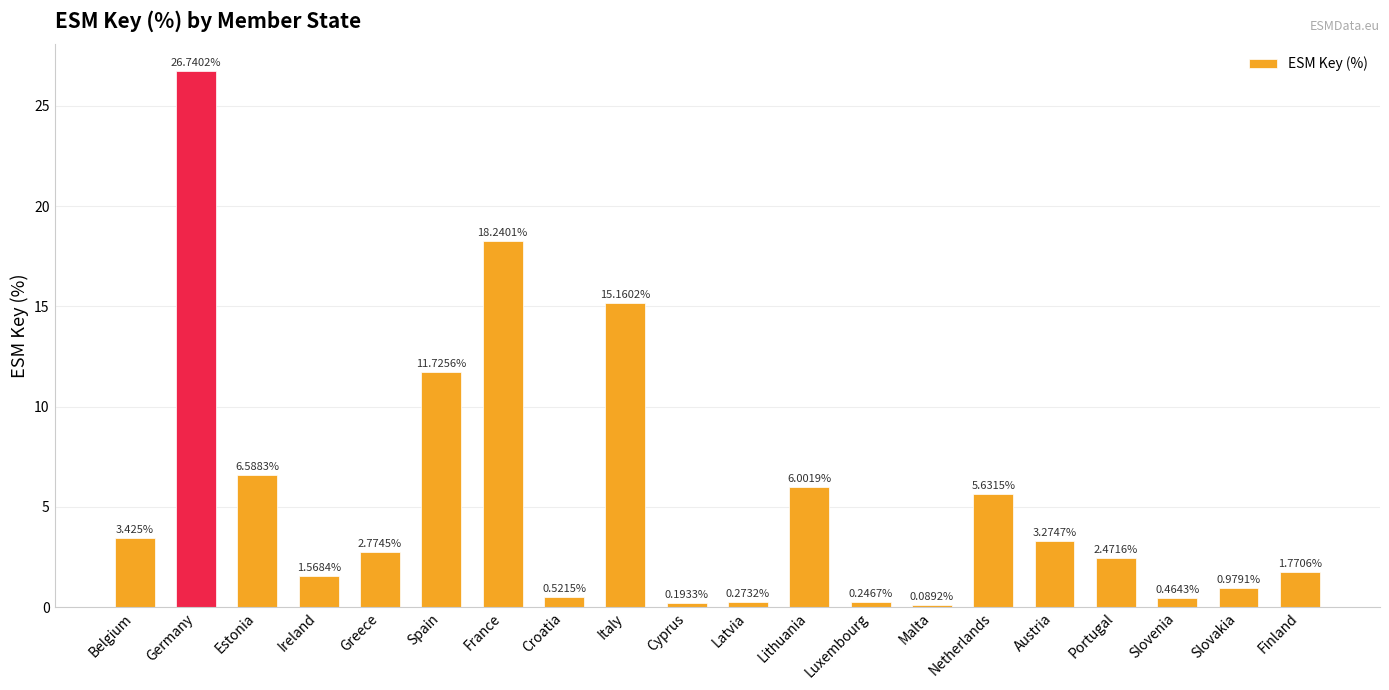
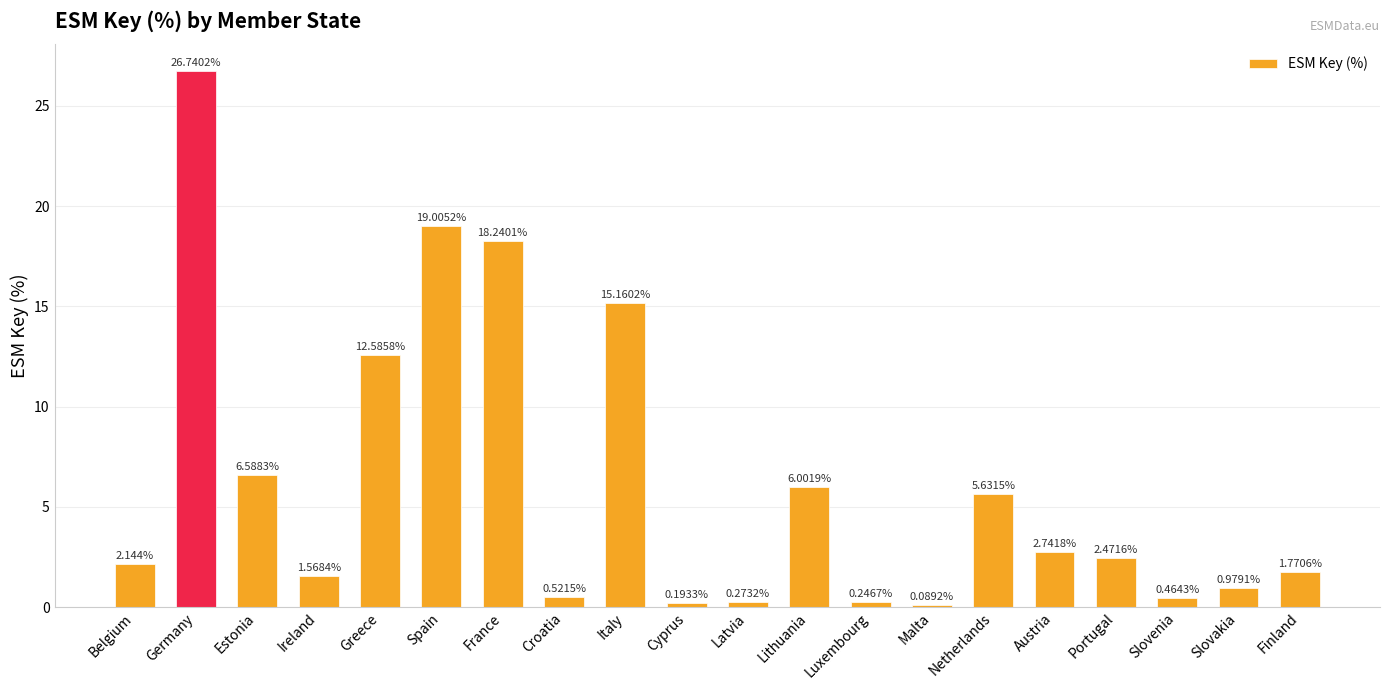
  {
-   "Belgium": "3.425%",
+   "Belgium": "2.144%",
    "Germany": "26.7402%",
    "Estonia": "6.5883%",
    "Ireland": "1.5684%",
-   "Greece": "2.7745%",
-   "Spain": "11.7256%",
+   "Greece": "12.5858%",
+   "Spain": "19.0052%",
    "France": "18.2401%",
    "Croatia": "0.5215%",
    "Italy": "15.1602%",
    "Cyprus": "0.1933%",
    "Latvia": "0.2732%",
    "Lithuania": "6.0019%",
    "Luxembourg": "0.2467%",
    "Malta": "0.0892%",
    "Netherlands": "5.6315%",
-   "Austria": "3.2747%",
+   "Austria": "2.7418%",
    "Portugal": "2.4716%",
    "Slovenia": "0.4643%",
    "Slovakia": "0.9791%",
    "Finland": "1.7706%"
  }
